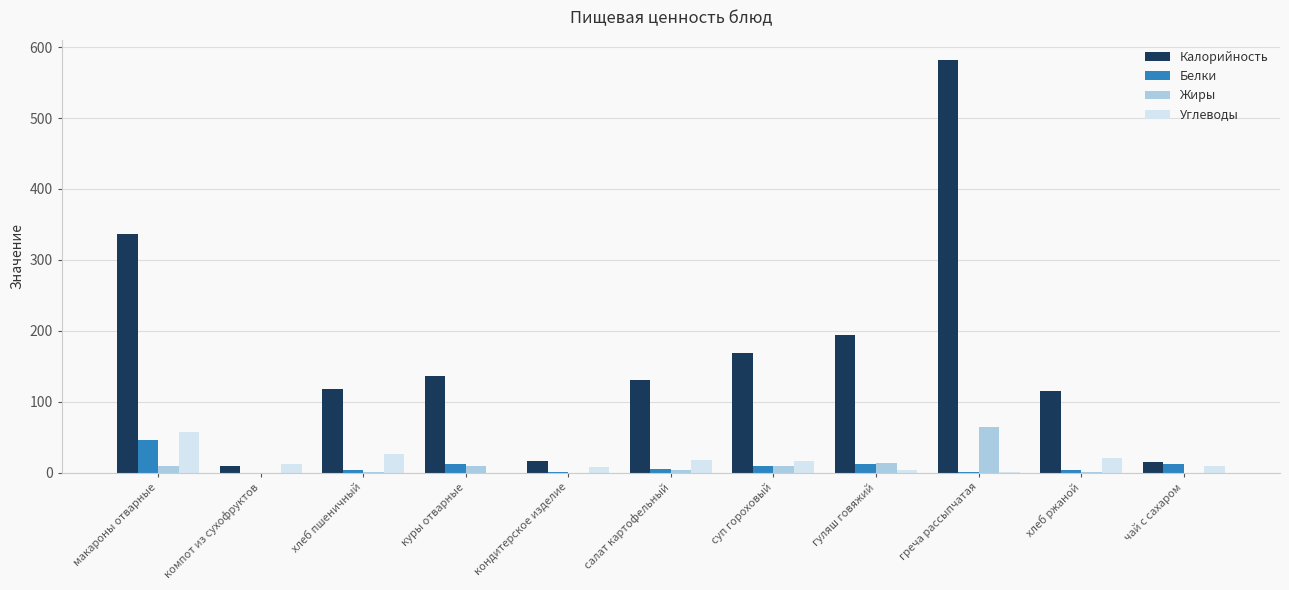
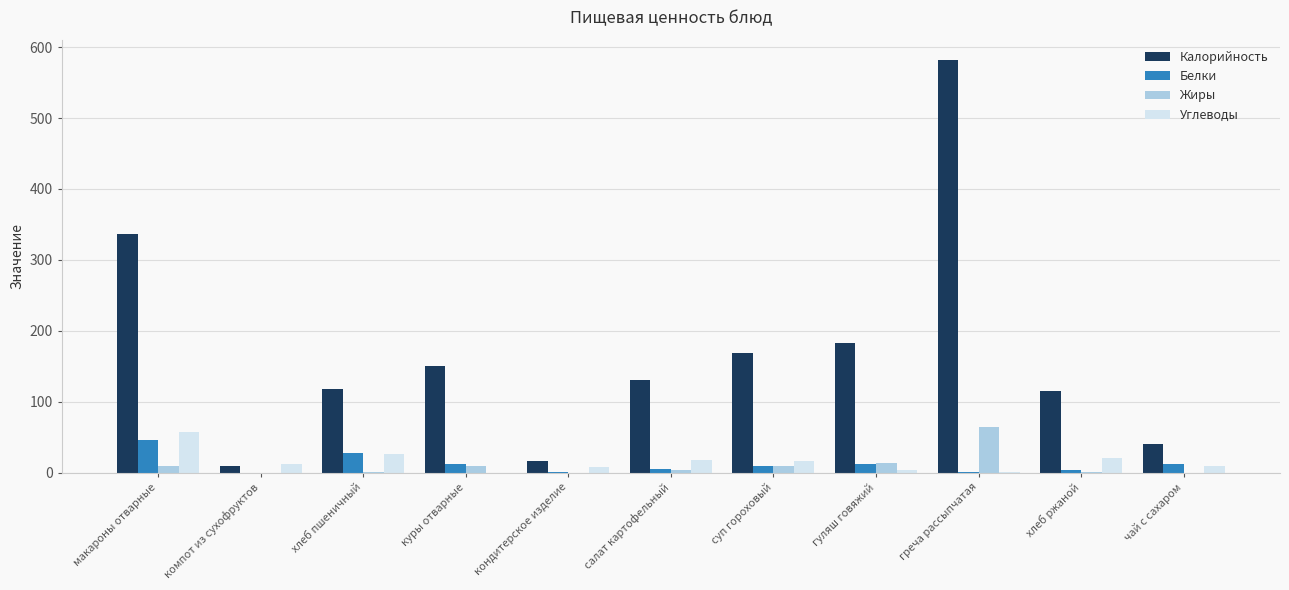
  {
    "Калорийность": {
      "макароны отварные": 340,
      "компот из сухофруктов": 10,
      "хлеб пшеничный": 120,
-     "куры отварные": 140,
+     "куры отварные": 150,
      "кондитерское изделие": 20,
      "салат картофельный": 130,
      "суп гороховый": 170,
-     "гуляш говяжий": 190,
+     "гуляш говяжий": 180,
      "греча рассыпчатая": 580,
      "хлеб ржаной": 120,
-     "чай с сахаром": 10
+     "чай с сахаром": 40
    },
    "Белки": {
      "макароны отварные": 50,
-     "хлеб пшеничный": 0,
+     "хлеб пшеничный": 30,
      "куры отварные": 10,
      "салат картофельный": 10,
      "суп гороховый": 10,
      "гуляш говяжий": 10,
      "хлеб ржаной": 0,
      "чай с сахаром": 10
    }
  }
